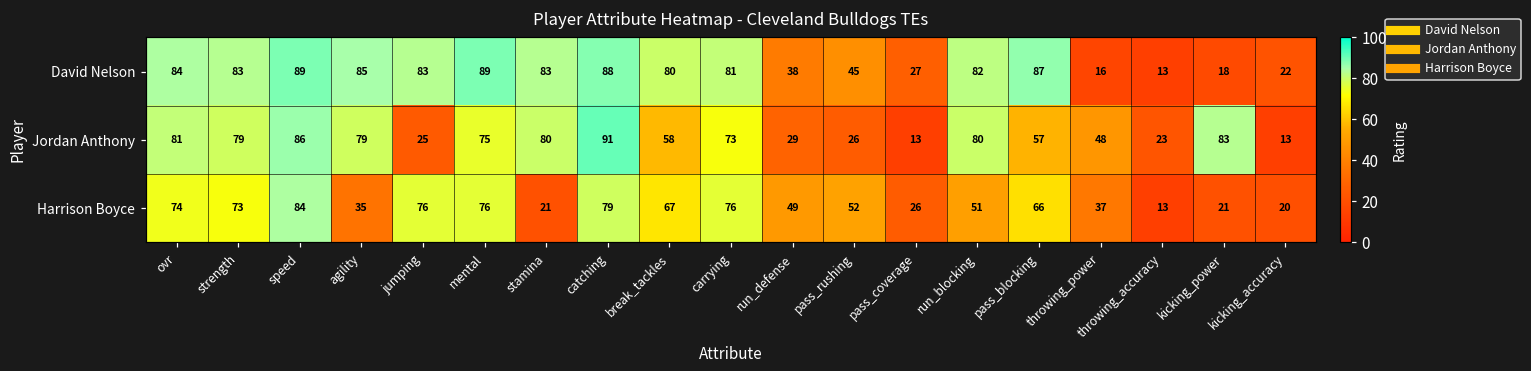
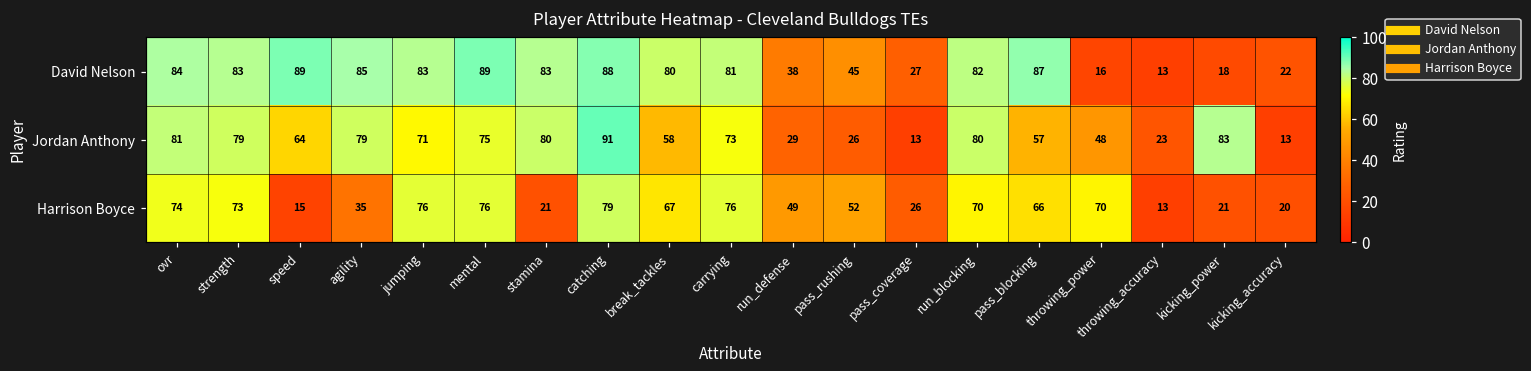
  {
    "David Nelson": {
      "ovr": 84,
      "strength": 83,
      "speed": 89,
      "agility": 85,
      "jumping": 83,
      "mental": 89,
      "stamina": 83,
      "catching": 88,
      "break_tackles": 80,
      "carrying": 81,
      "run_defense": 38,
      "pass_rushing": 45,
      "pass_coverage": 27,
      "run_blocking": 82,
      "pass_blocking": 87,
      "throwing_power": 16,
      "throwing_accuracy": 13,
      "kicking_power": 18,
      "kicking_accuracy": 22
    },
    "Jordan Anthony": {
      "ovr": 81,
      "strength": 79,
-     "speed": 86,
+     "speed": 64,
      "agility": 79,
-     "jumping": 25,
+     "jumping": 71,
      "mental": 75,
      "stamina": 80,
      "catching": 91,
      "break_tackles": 58,
      "carrying": 73,
      "run_defense": 29,
      "pass_rushing": 26,
      "pass_coverage": 13,
      "run_blocking": 80,
      "pass_blocking": 57,
      "throwing_power": 48,
      "throwing_accuracy": 23,
      "kicking_power": 83,
      "kicking_accuracy": 13
    },
    "Harrison Boyce": {
      "ovr": 74,
      "strength": 73,
-     "speed": 84,
+     "speed": 15,
      "agility": 35,
      "jumping": 76,
      "mental": 76,
      "stamina": 21,
      "catching": 79,
      "break_tackles": 67,
      "carrying": 76,
      "run_defense": 49,
      "pass_rushing": 52,
      "pass_coverage": 26,
-     "run_blocking": 51,
+     "run_blocking": 70,
      "pass_blocking": 66,
-     "throwing_power": 37,
+     "throwing_power": 70,
      "throwing_accuracy": 13,
      "kicking_power": 21,
      "kicking_accuracy": 20
    }
  }
